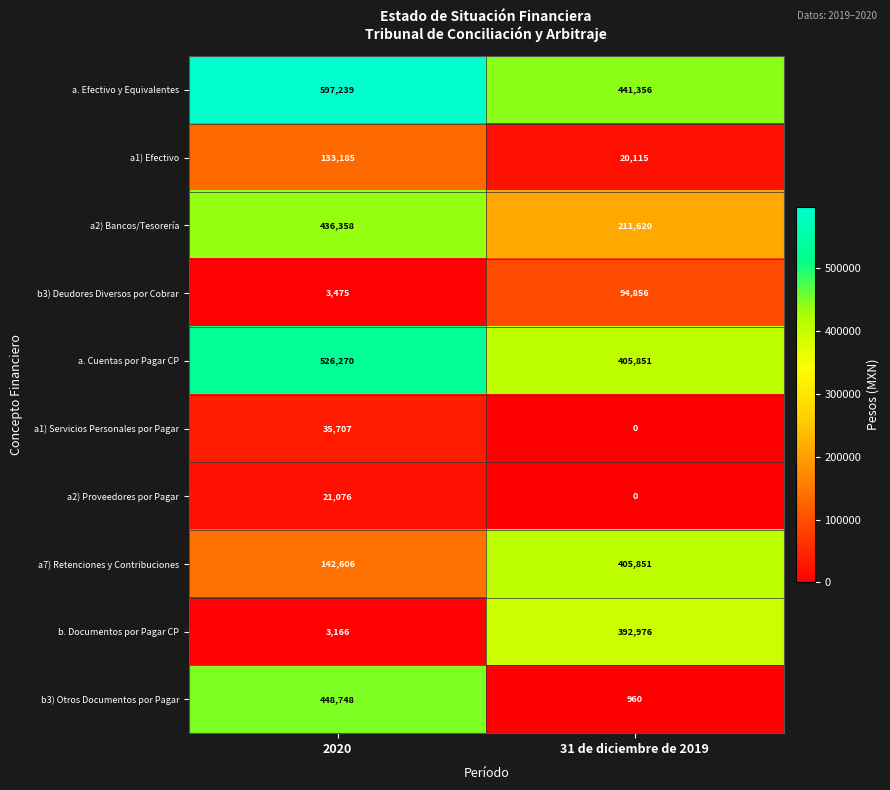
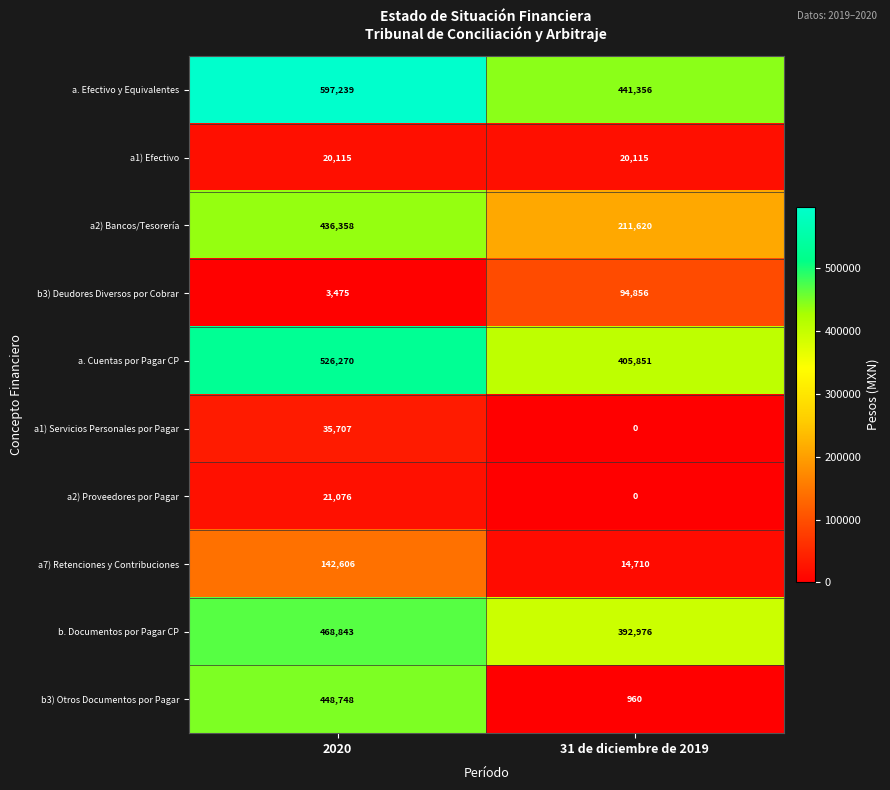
  {
    "a. Efectivo y Equivalentes": {
      "2020": "597,239",
      "31 de diciembre de 2019": "441,356"
    },
    "a1) Efectivo": {
-     "2020": "133,185",
+     "2020": "20,115",
      "31 de diciembre de 2019": "20,115"
    },
    "a2) Bancos/Tesorería": {
      "2020": "436,358",
      "31 de diciembre de 2019": "211,620"
    },
    "b3) Deudores Diversos por Cobrar": {
      "2020": "3,475",
      "31 de diciembre de 2019": "94,856"
    },
    "a. Cuentas por Pagar CP": {
      "2020": "526,270",
      "31 de diciembre de 2019": "405,851"
    },
    "a1) Servicios Personales por Pagar": {
      "2020": "35,707",
      "31 de diciembre de 2019": "0"
    },
    "a2) Proveedores por Pagar": {
      "2020": "21,076",
      "31 de diciembre de 2019": "0"
    },
    "a7) Retenciones y Contribuciones": {
      "2020": "142,606",
-     "31 de diciembre de 2019": "405,851"
+     "31 de diciembre de 2019": "14,710"
    },
    "b. Documentos por Pagar CP": {
-     "2020": "3,166",
+     "2020": "468,843",
      "31 de diciembre de 2019": "392,976"
    },
    "b3) Otros Documentos por Pagar": {
      "2020": "448,748",
      "31 de diciembre de 2019": "960"
    }
  }
